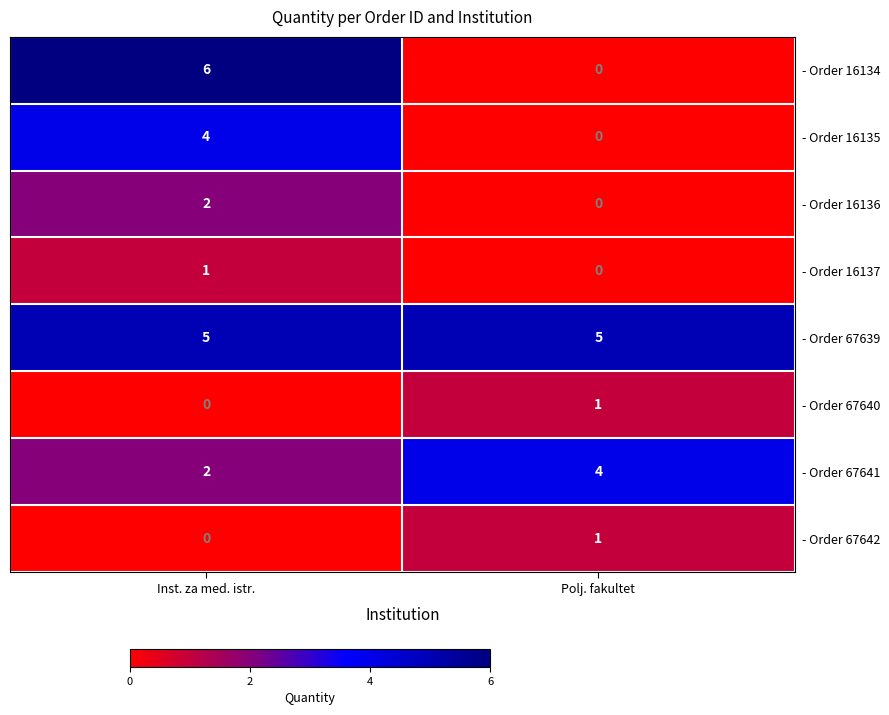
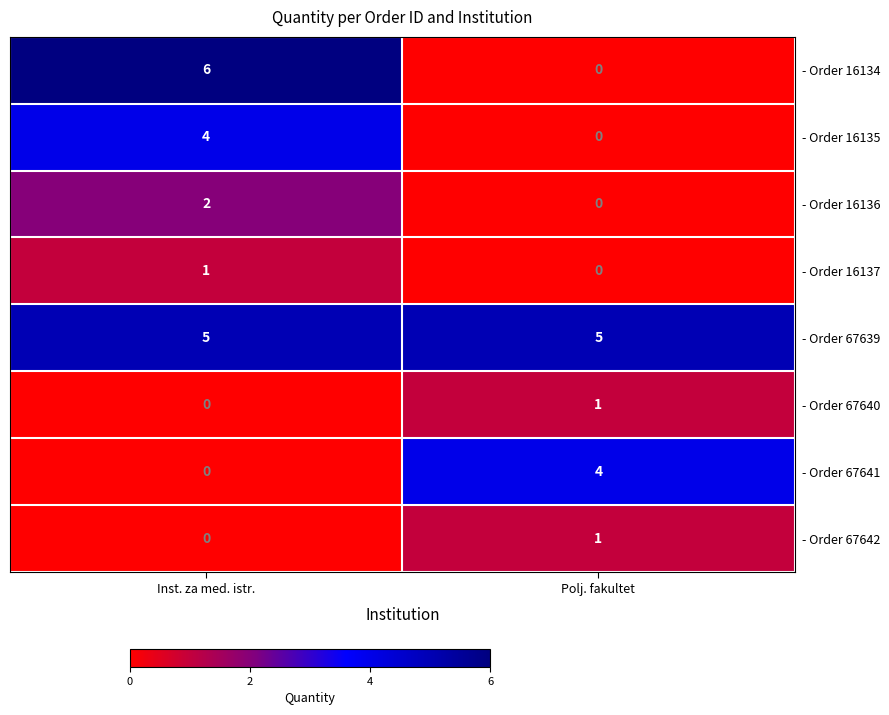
  {
    "- Order 16134": {
      "Inst. za med. istr.": 6,
      "Polj. fakultet": 0
    },
    "- Order 16135": {
      "Inst. za med. istr.": 4,
      "Polj. fakultet": 0
    },
    "- Order 16136": {
      "Inst. za med. istr.": 2,
      "Polj. fakultet": 0
    },
    "- Order 16137": {
      "Inst. za med. istr.": 1,
      "Polj. fakultet": 0
    },
    "- Order 67639": {
      "Inst. za med. istr.": 5,
      "Polj. fakultet": 5
    },
    "- Order 67640": {
      "Inst. za med. istr.": 0,
      "Polj. fakultet": 1
    },
    "- Order 67641": {
-     "Inst. za med. istr.": 2,
+     "Inst. za med. istr.": 0,
      "Polj. fakultet": 4
    },
    "- Order 67642": {
      "Inst. za med. istr.": 0,
      "Polj. fakultet": 1
    }
  }
